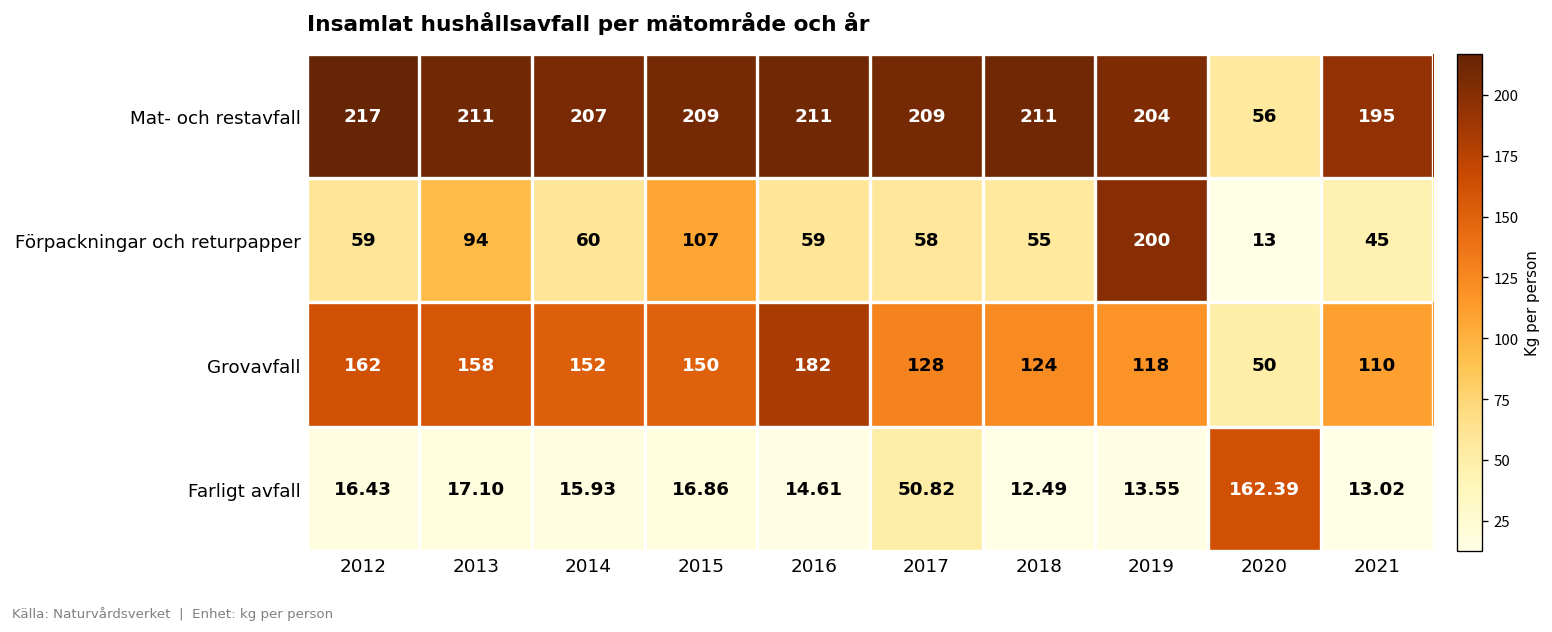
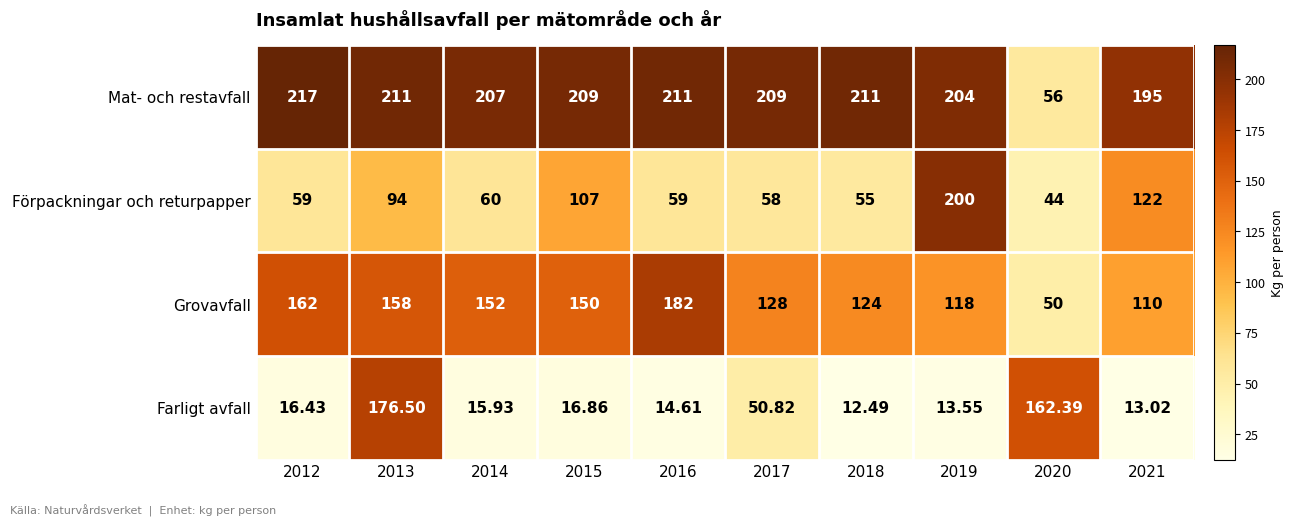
  {
    "Mat- och restavfall": {
      "2012": 217,
      "2013": 211,
      "2014": 207,
      "2015": 209,
      "2016": 211,
      "2017": 209,
      "2018": 211,
      "2019": 204,
      "2020": 56,
      "2021": 195
    },
    "Förpackningar och returpapper": {
      "2012": 59,
      "2013": 94,
      "2014": 60,
      "2015": 107,
      "2016": 59,
      "2017": 58,
      "2018": 55,
      "2019": 200,
-     "2020": 13,
-     "2021": 45
+     "2020": 44,
+     "2021": 122
    },
    "Grovavfall": {
      "2012": 162,
      "2013": 158,
      "2014": 152,
      "2015": 150,
      "2016": 182,
      "2017": 128,
      "2018": 124,
      "2019": 118,
      "2020": 50,
      "2021": 110
    },
    "Farligt avfall": {
      "2012": 16.43,
-     "2013": 17.10,
+     "2013": 176.50,
      "2014": 15.93,
      "2015": 16.86,
      "2016": 14.61,
      "2017": 50.82,
      "2018": 12.49,
      "2019": 13.55,
      "2020": 162.39,
      "2021": 13.02
    }
  }
